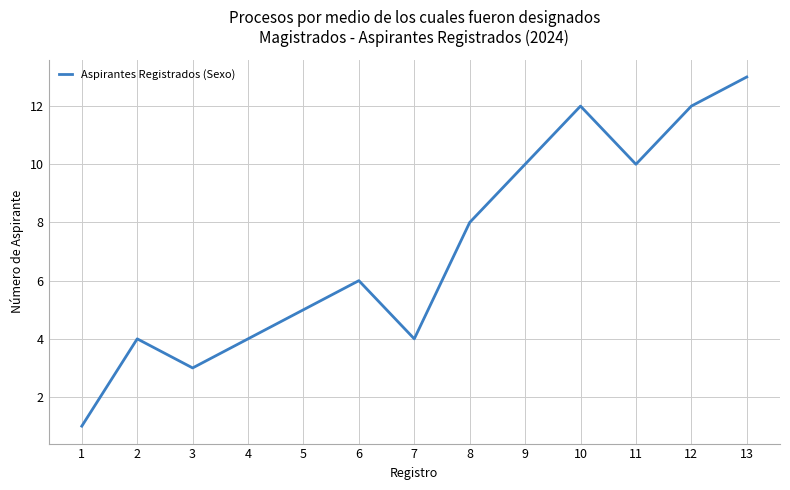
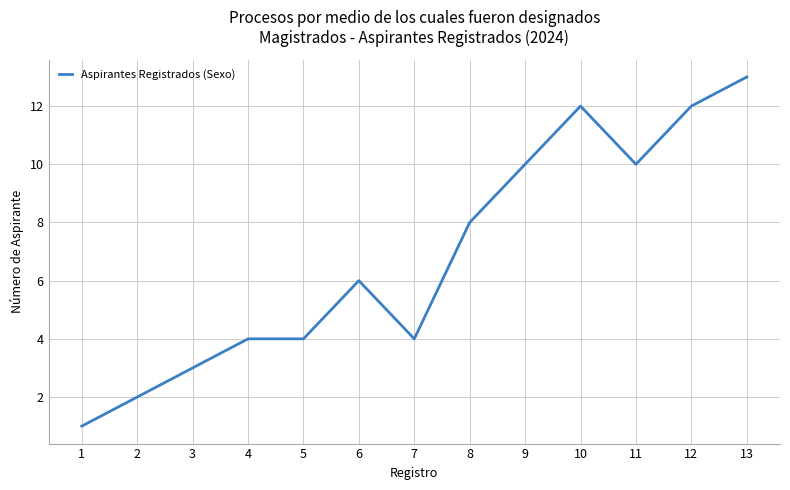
  {
    "1": 1,
-   "2": 4,
+   "2": 2,
    "3": 3,
    "4": 4,
-   "5": 5,
+   "5": 4,
    "6": 6,
    "7": 4,
    "8": 8,
    "9": 10,
    "10": 12,
    "11": 10,
    "12": 12,
    "13": 13
  }
